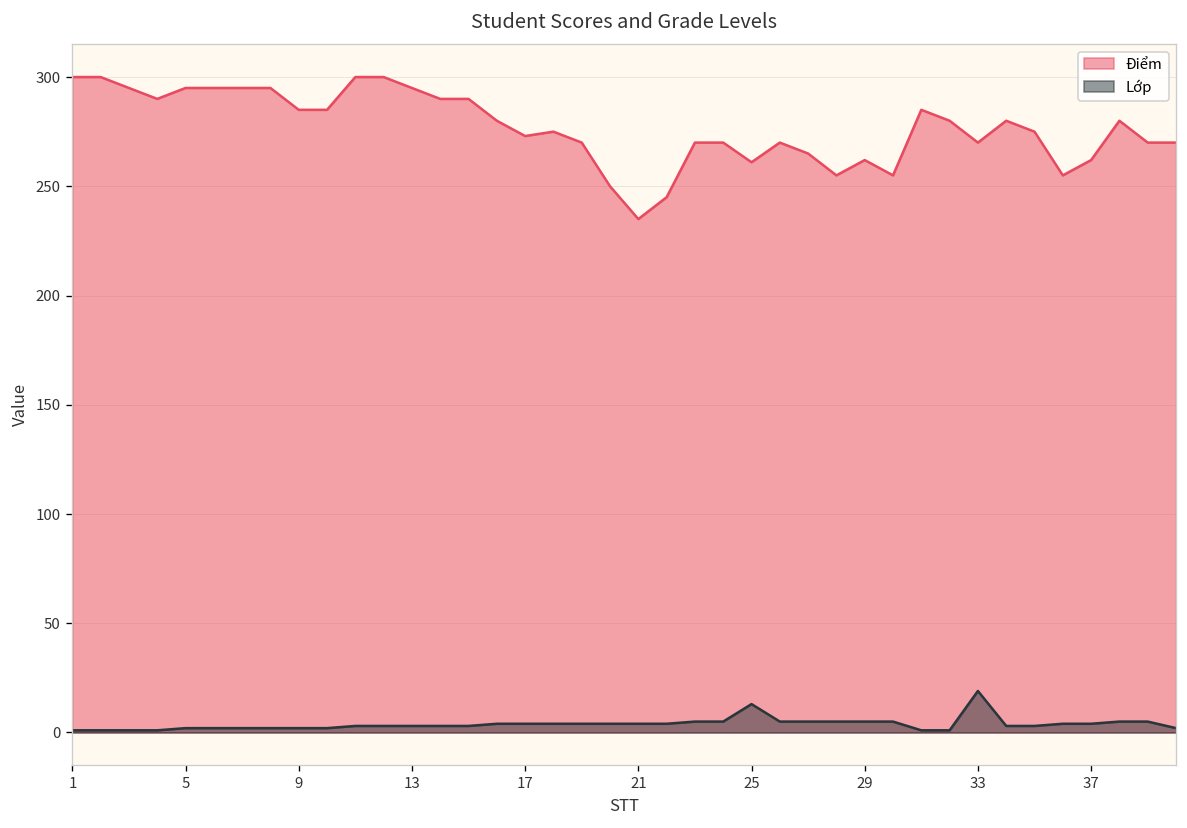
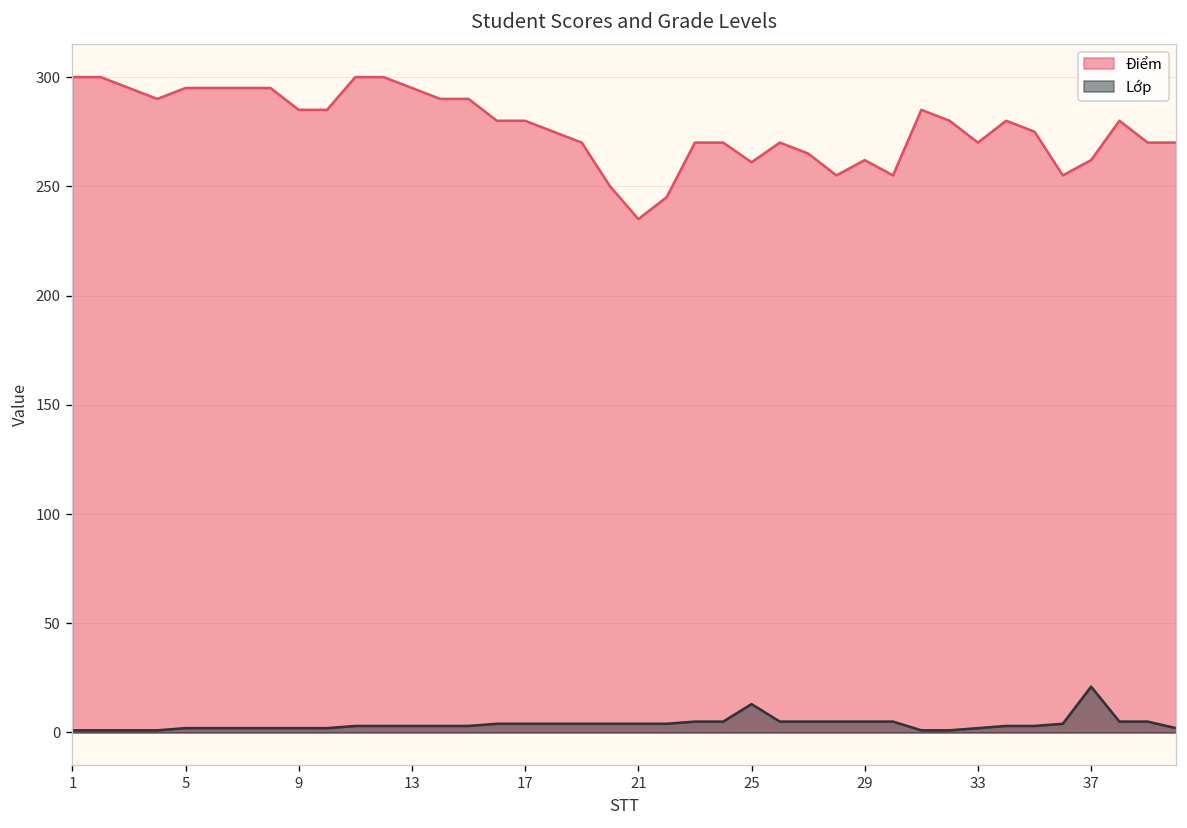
  {
    "Điểm": {
      "1": 300,
      "5": 295,
      "9": 285,
      "13": 295,
-     "17": 273,
+     "17": 280,
      "21": 235,
      "25": 261,
      "29": 262,
      "33": 270,
      "37": 262
    },
    "Lớp": {
      "1": 1,
      "5": 2,
      "9": 2,
      "13": 3,
      "17": 4,
      "21": 4,
      "25": 13,
      "29": 5,
-     "33": 19,
-     "37": 4
+     "33": 2,
+     "37": 21
    }
  }
